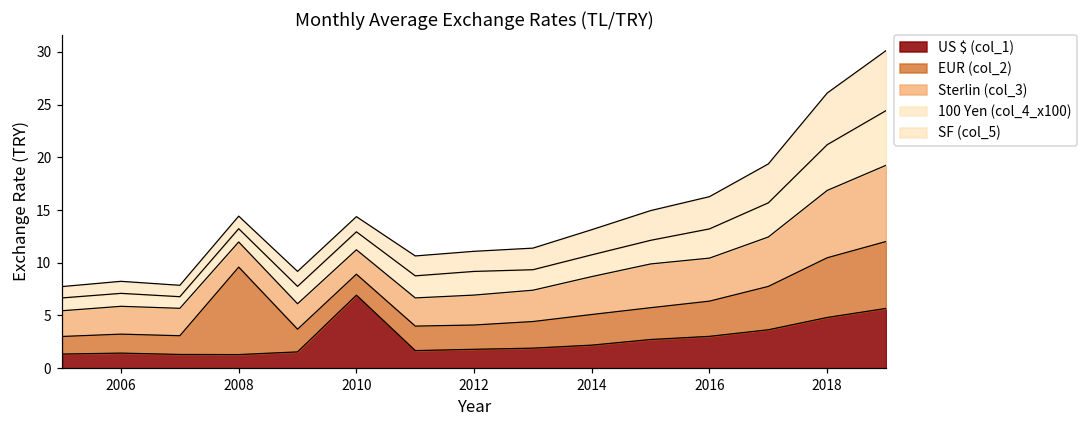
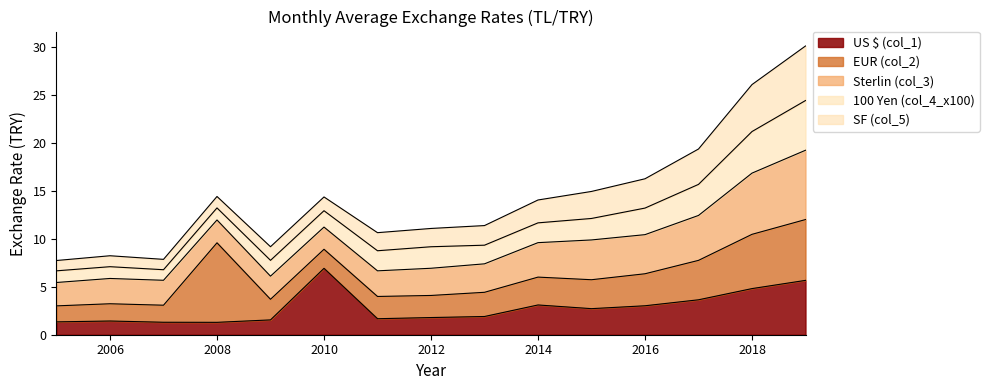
  {
    "US $ (col_1)": {
      "2006": 1,
      "2008": 1,
      "2010": 7,
      "2012": 2,
-     "2014": 2,
+     "2014": 3,
      "2016": 3,
      "2018": 5
    },
    "EUR (col_2)": {
      "2006": 2,
      "2008": 8,
      "2010": 2,
      "2012": 2,
      "2014": 3,
      "2016": 3,
      "2018": 6
    },
    "Sterlin (col_3)": {
      "2006": 3,
      "2008": 2,
      "2010": 2,
      "2012": 3,
      "2014": 4,
      "2016": 4,
      "2018": 6
    }
  }
